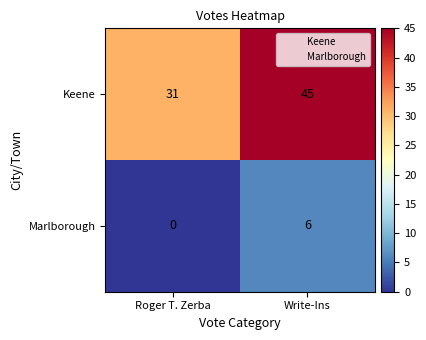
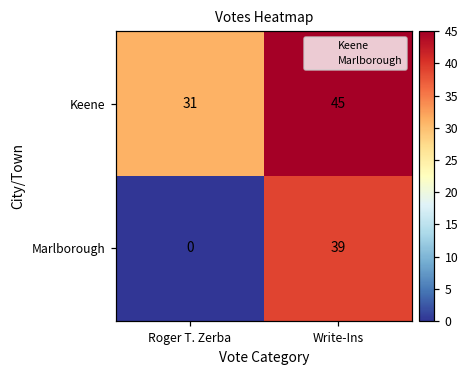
  {
    "Keene": {
      "Roger T. Zerba": 31,
      "Write-Ins": 45
    },
    "Marlborough": {
      "Roger T. Zerba": 0,
-     "Write-Ins": 6
+     "Write-Ins": 39
    }
  }
